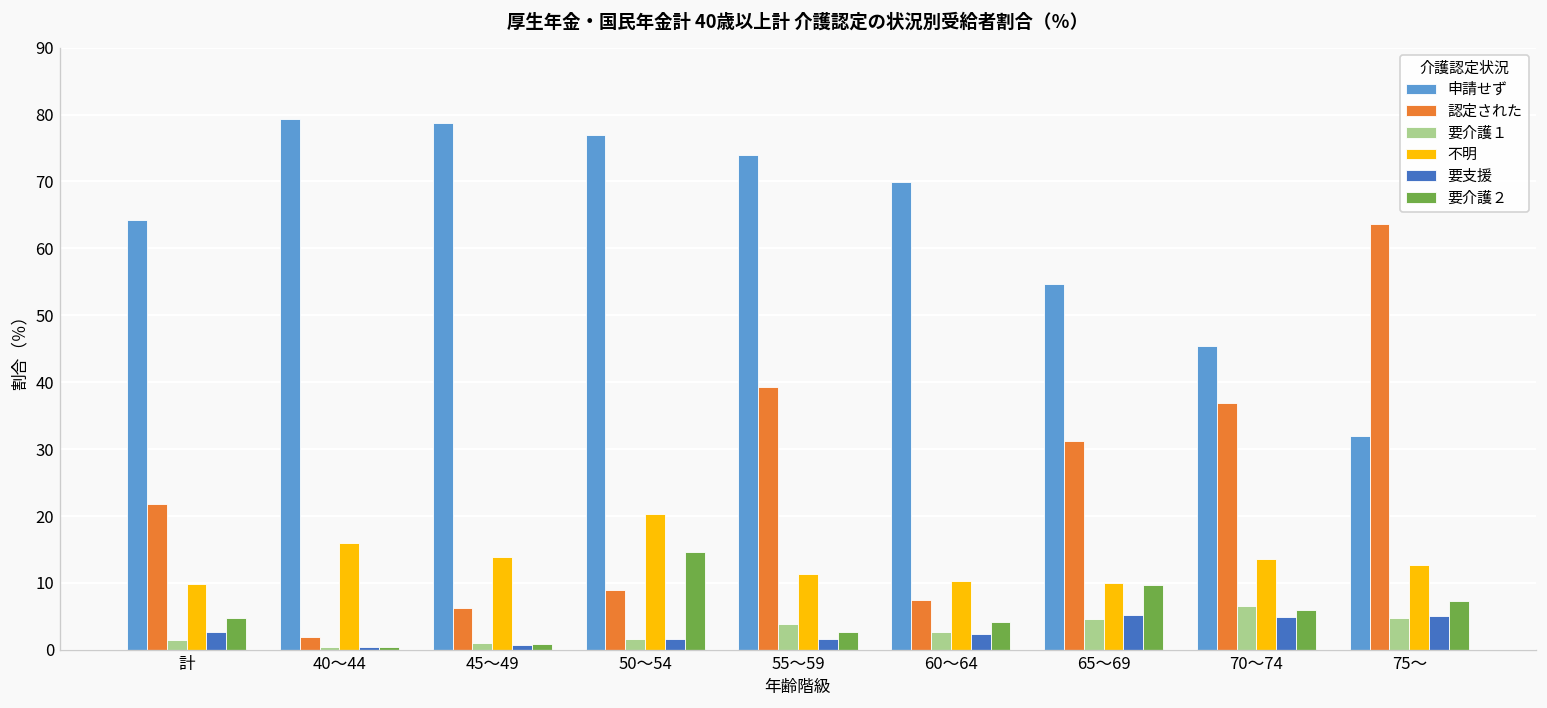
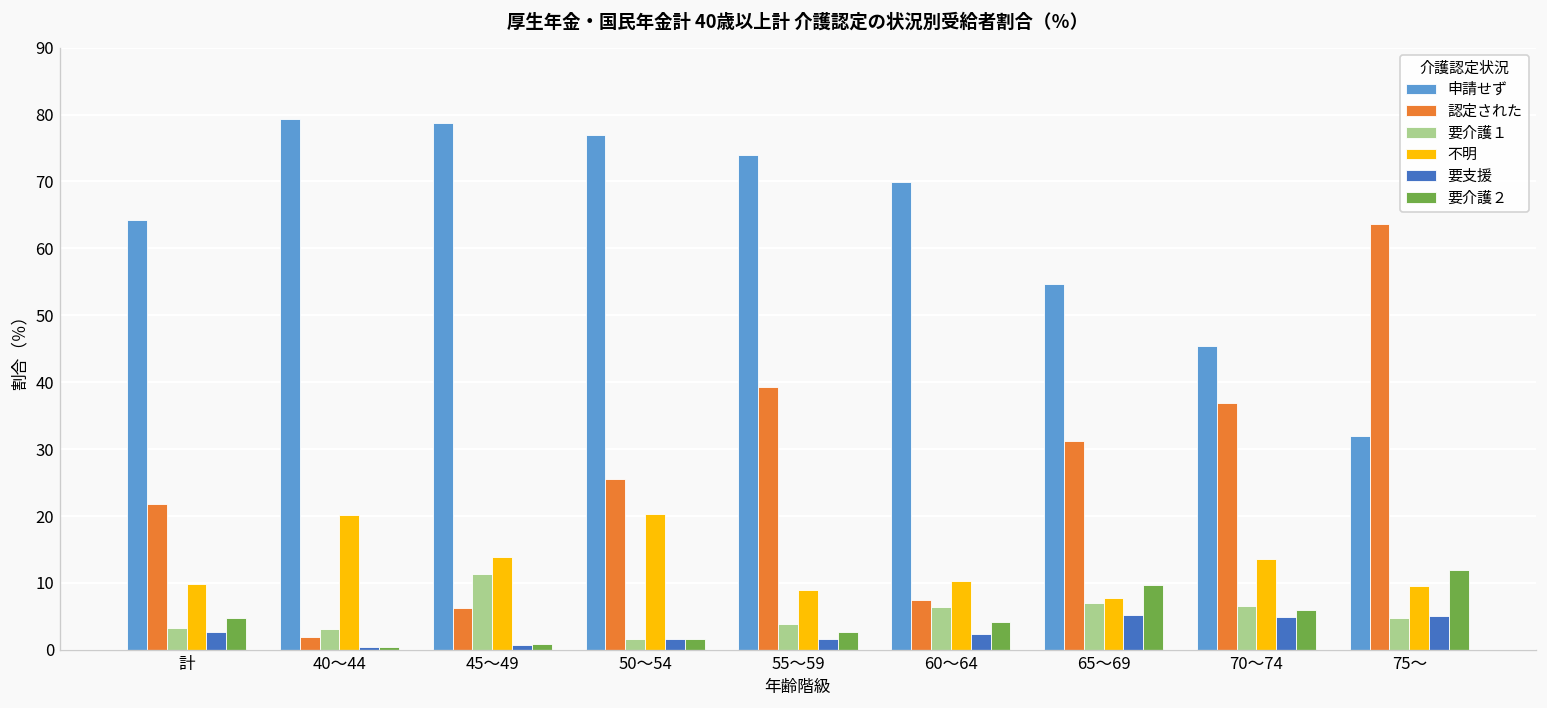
  {
    "認定された": {
      "計": 22,
      "40～44": 2,
      "45～49": 6,
-     "50～54": 9,
+     "50～54": 26,
      "55～59": 39,
      "60～64": 7,
      "65～69": 31,
      "70～74": 37,
      "75～": 64
    },
    "要介護１": {
-     "計": 2,
-     "40～44": 0,
-     "45～49": 1,
+     "計": 3,
+     "40～44": 3,
+     "45～49": 11,
      "50～54": 2,
      "55～59": 4,
-     "60～64": 3,
-     "65～69": 5,
+     "60～64": 6,
+     "65～69": 7,
      "70～74": 7,
      "75～": 5
    },
    "不明": {
      "計": 10,
-     "40～44": 16,
+     "40～44": 20,
      "45～49": 14,
      "50～54": 20,
-     "55～59": 11,
+     "55～59": 9,
      "60～64": 10,
-     "65～69": 10,
+     "65～69": 8,
      "70～74": 14,
-     "75～": 13
+     "75～": 10
    },
    "要介護２": {
      "計": 5,
      "40～44": 1,
      "45～49": 1,
-     "50～54": 15,
+     "50～54": 2,
      "55～59": 3,
      "60～64": 4,
      "65～69": 10,
      "70～74": 6,
-     "75～": 7
+     "75～": 12
    }
  }
